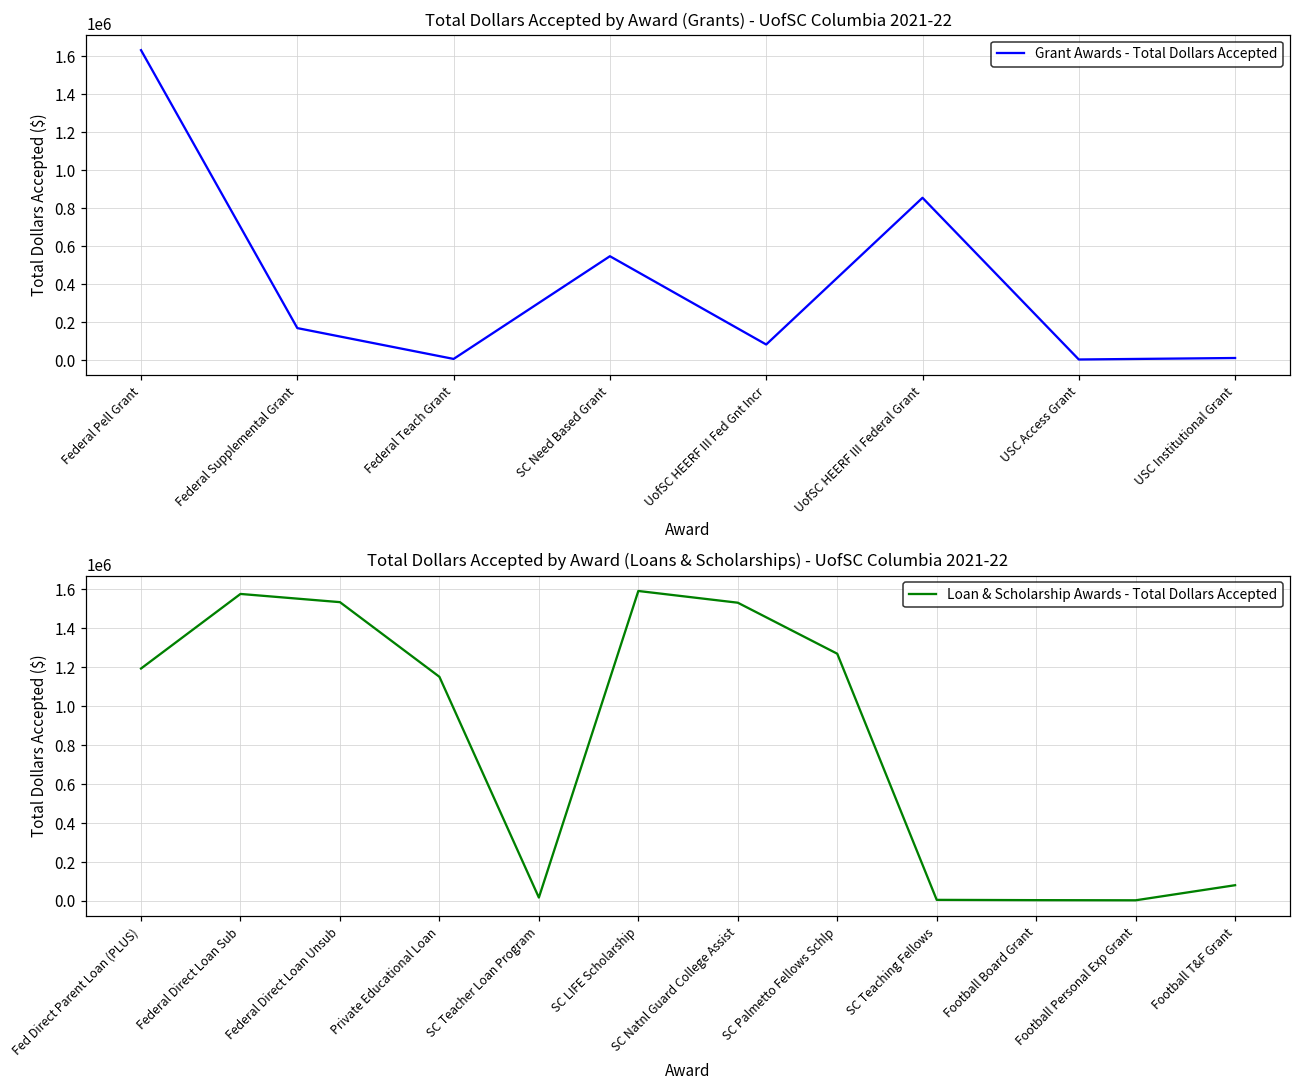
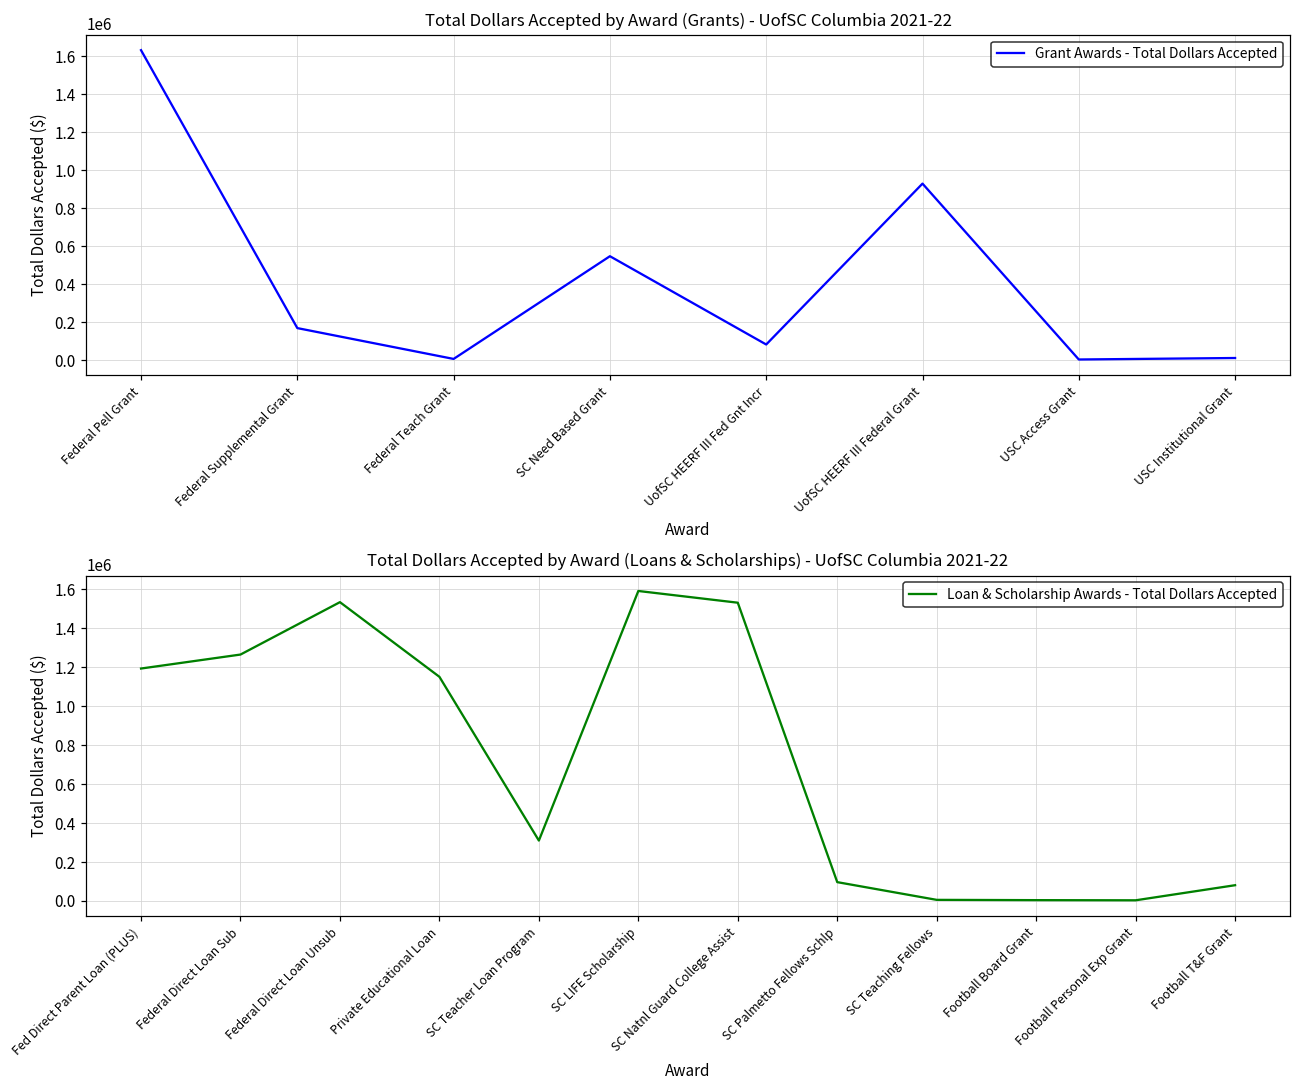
  {
    "Total Dollars Accepted by Award (Grants) - UofSC Columbia 2021-22": {
      "Federal Pell Grant": 1630000,
      "Federal Supplemental Grant": 170000,
      "Federal Teach Grant": 10000,
      "SC Need Based Grant": 550000,
      "UofSC HEERF III Fed Gnt Incr": 80000,
-     "UofSC HEERF III Federal Grant": 850000,
+     "UofSC HEERF III Federal Grant": 930000,
      "USC Access Grant": 0,
      "USC Institutional Grant": 10000
    },
    "Total Dollars Accepted by Award (Loans & Scholarships) - UofSC Columbia 2021-22": {
      "Fed Direct Parent Loan (PLUS)": 1190000,
-     "Federal Direct Loan Sub": 1580000,
+     "Federal Direct Loan Sub": 1270000,
      "Federal Direct Loan Unsub": 1530000,
      "Private Educational Loan": 1150000,
-     "SC Teacher Loan Program": 20000,
+     "SC Teacher Loan Program": 310000,
      "SC LIFE Scholarship": 1590000,
      "SC Natnl Guard College Assist": 1530000,
-     "SC Palmetto Fellows Schlp": 1270000,
+     "SC Palmetto Fellows Schlp": 100000,
      "SC Teaching Fellows": 10000,
      "Football Board Grant": 0,
      "Football Personal Exp Grant": 0,
      "Football T&F Grant": 80000
    }
  }
